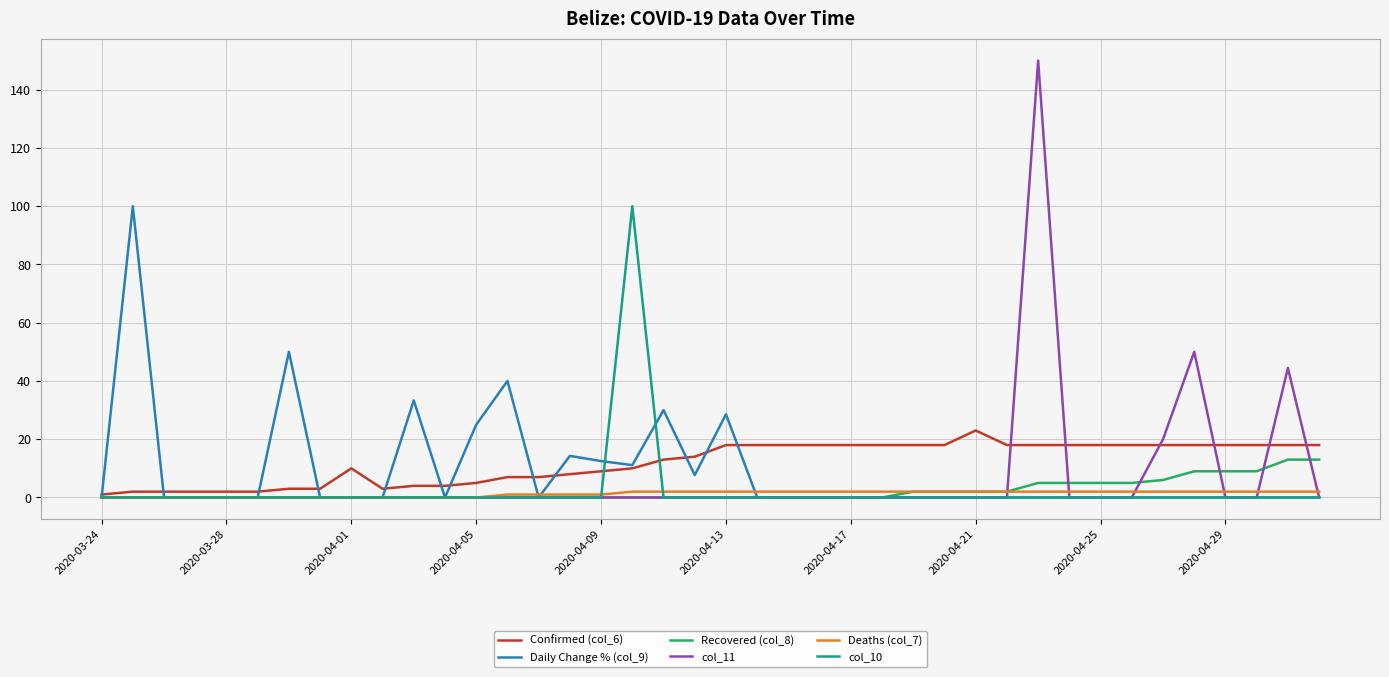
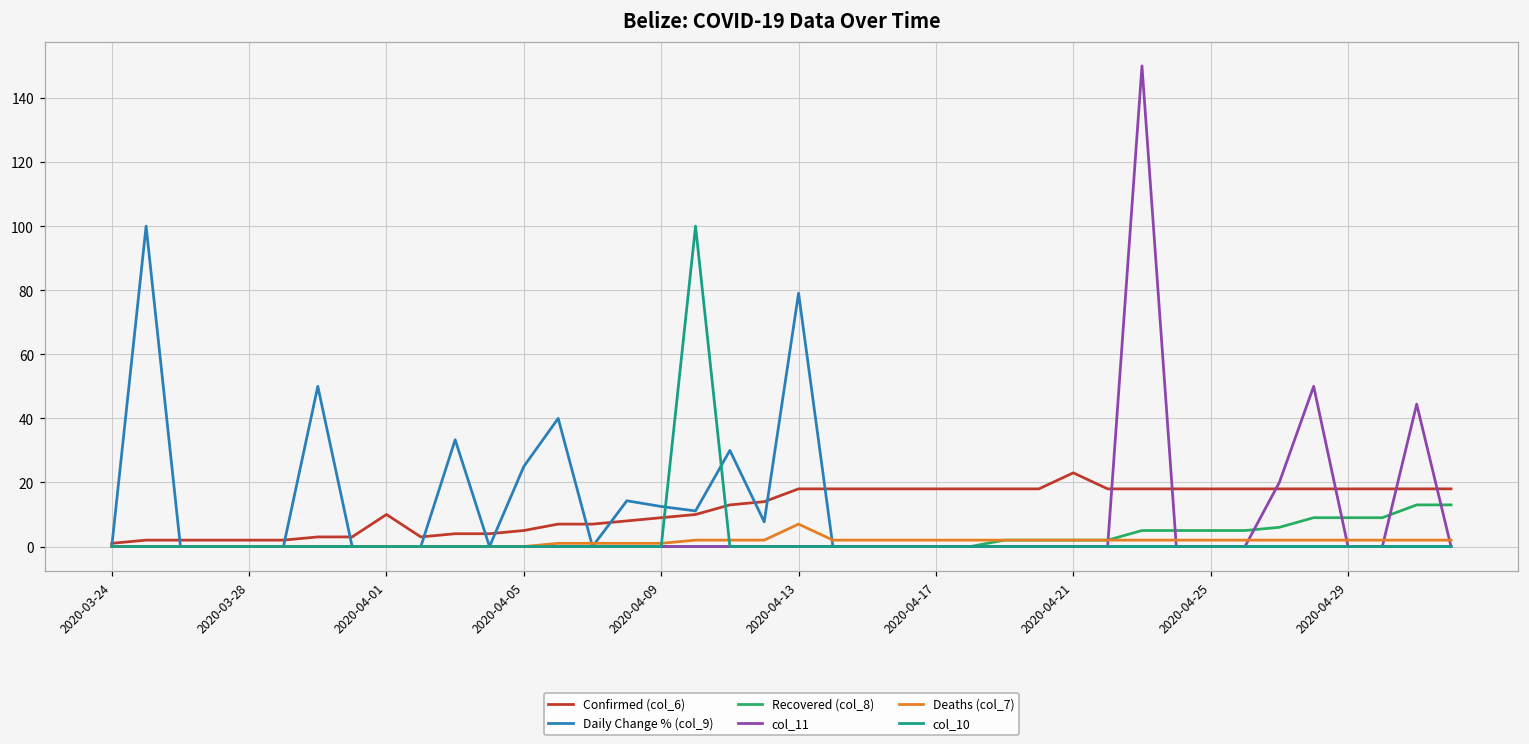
  {
    "Confirmed (col_6)": {
      "2020-03-24": 1,
      "2020-03-28": 2,
      "2020-04-01": 10,
      "2020-04-05": 5,
      "2020-04-09": 9,
      "2020-04-13": 18,
      "2020-04-17": 18,
      "2020-04-21": 23,
      "2020-04-25": 18,
      "2020-04-29": 18
    },
    "Daily Change % (col_9)": {
      "2020-04-05": 25,
      "2020-04-09": 13,
-     "2020-04-13": 29
+     "2020-04-13": 79
    },
    "Deaths (col_7)": {
      "2020-04-09": 1,
-     "2020-04-13": 2,
+     "2020-04-13": 7,
      "2020-04-17": 2,
      "2020-04-25": 2,
      "2020-04-29": 2
    }
  }
